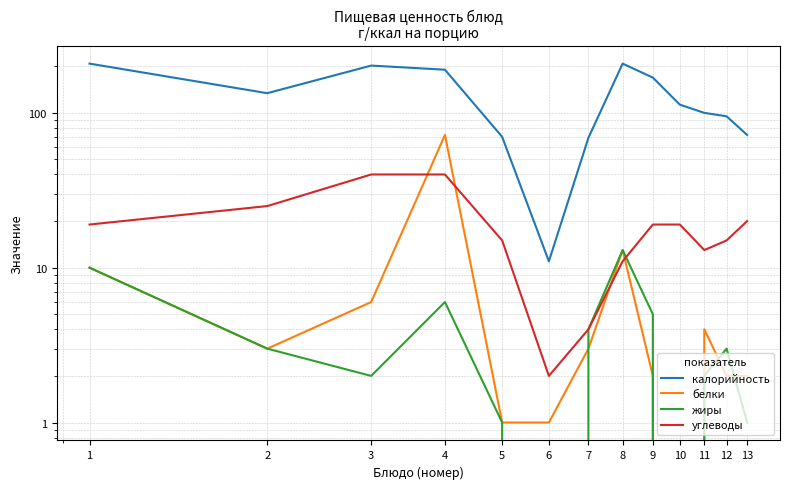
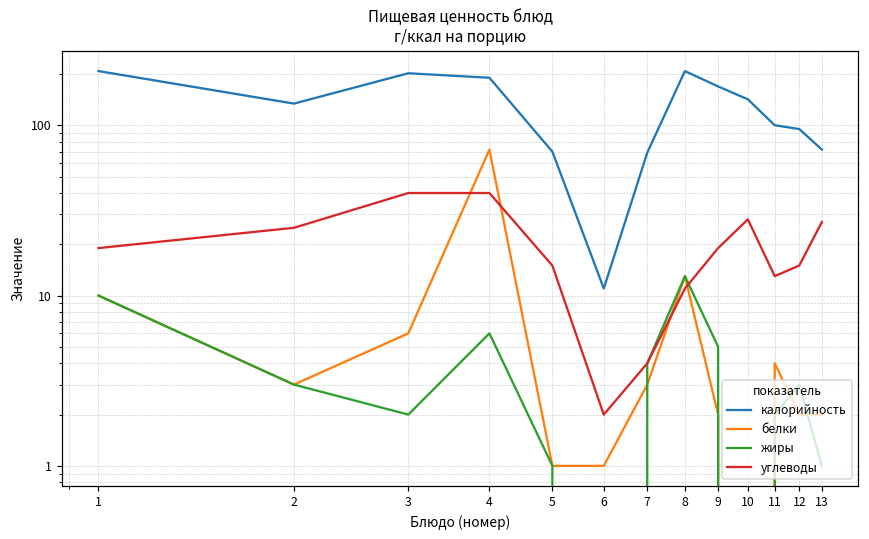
  {
    "калорийность": {
      "1": 210,
      "2": 130,
      "3": 200,
      "4": 190,
      "5": 70,
      "6": 11,
      "7": 70,
      "8": 210,
      "9": 170,
-     "10": 110,
+     "10": 140,
      "11": 100,
      "12": 100,
      "13": 70
    },
    "белки": {
      "3": 6,
      "4": 70,
      "6": 1,
      "7": 3,
      "9": 2,
      "11": 4
    },
    "жиры": {
      "3": 2,
      "4": 6,
      "9": 5,
      "12": 3
    },
    "углеводы": {
      "1": 19,
      "2": 25,
      "3": 40,
      "4": 40,
      "5": 15,
      "6": 2,
      "8": 11,
      "9": 19,
-     "10": 19,
+     "10": 28,
      "11": 13,
      "12": 15,
-     "13": 20
+     "13": 27
    }
  }
